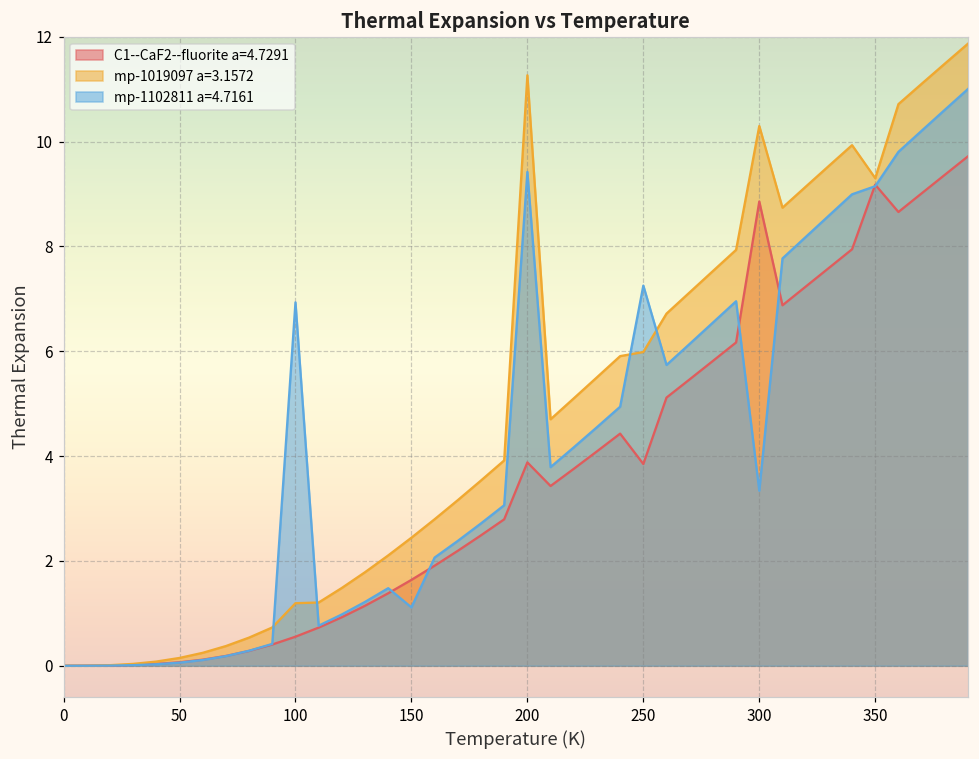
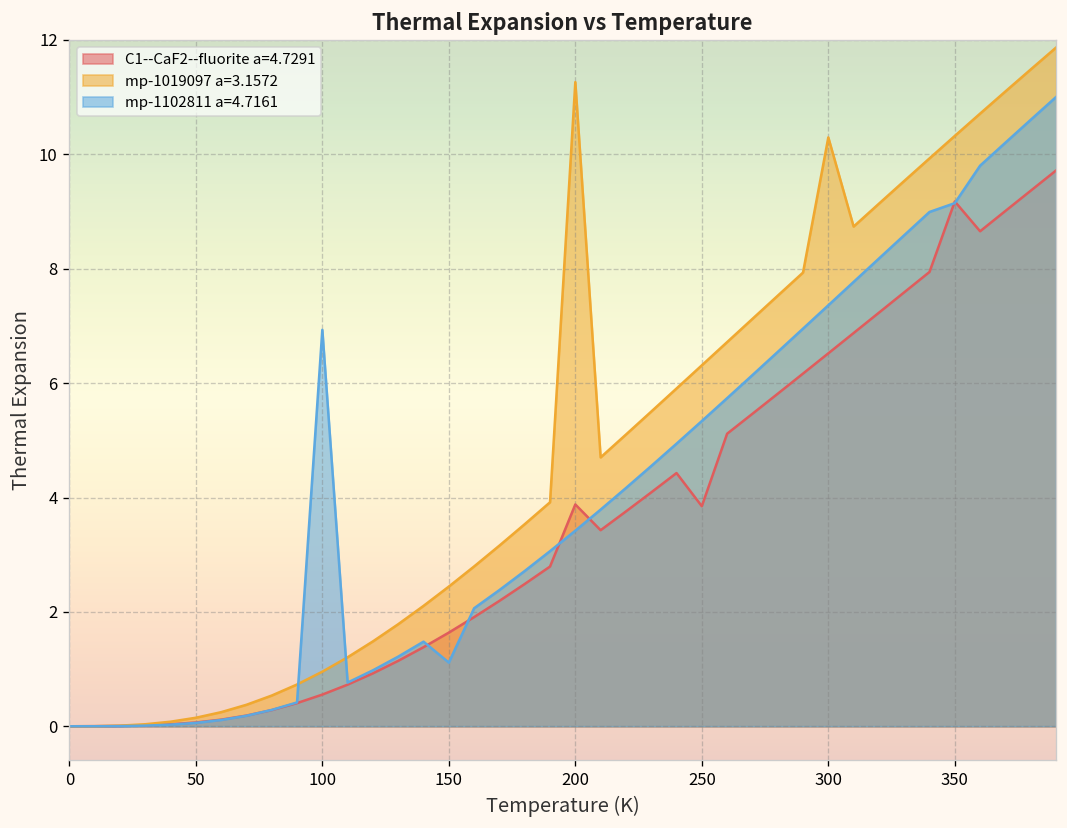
  {
    "C1--CaF2--fluorite a=4.7291": {
      "100": 0.6,
      "150": 1.6,
      "200": 3.9,
      "250": 3.8,
-     "300": 8.9
+     "300": 6.5
    },
    "mp-1019097 a=3.1572": {
      "50": 0.1,
-     "100": 1.2,
+     "100": 1.0,
      "150": 2.4,
      "200": 11.3,
-     "250": 6.0,
+     "250": 6.3,
      "300": 10.3,
-     "350": 9.3
+     "350": 10.3
    },
    "mp-1102811 a=4.7161": {
      "100": 6.9,
      "150": 1.1,
-     "200": 9.4,
-     "250": 7.3,
-     "300": 3.3
+     "200": 3.4,
+     "250": 5.3,
+     "300": 7.4
    }
  }
